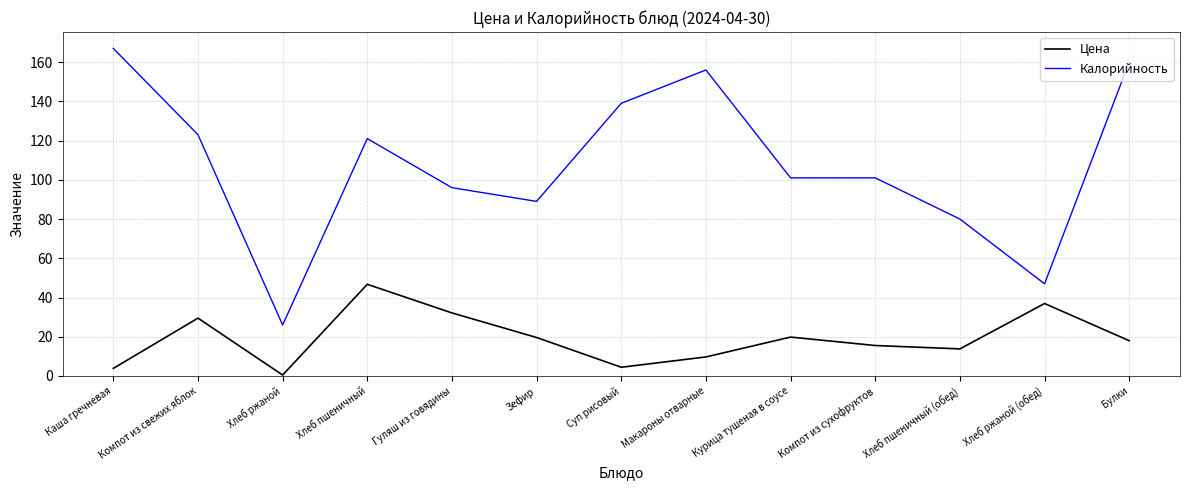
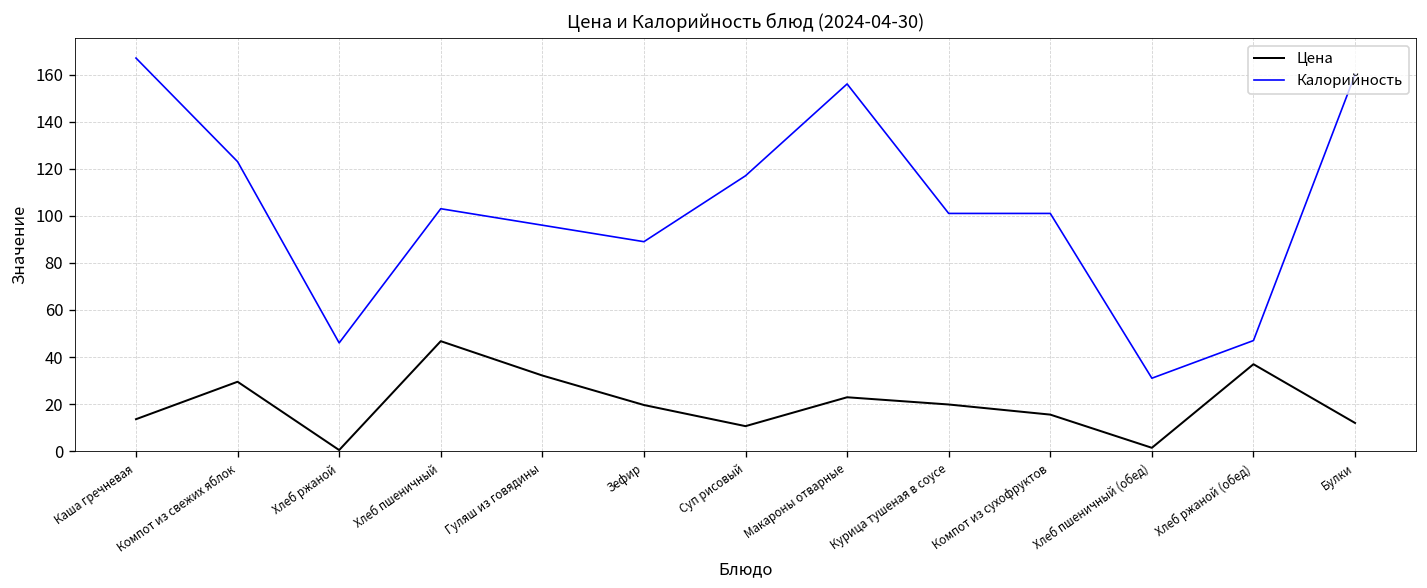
  {
    "Цена": {
-     "Каша гречневая": 4,
+     "Каша гречневая": 14,
      "Компот из свежих яблок": 30,
      "Хлеб ржаной": 0,
      "Хлеб пшеничный": 47,
      "Гуляш из говядины": 32,
      "Зефир": 20,
-     "Суп рисовый": 4,
-     "Макароны отварные": 10,
+     "Суп рисовый": 11,
+     "Макароны отварные": 23,
      "Курица тушеная в соусе": 20,
      "Компот из сухофруктов": 16,
-     "Хлеб пшеничный (обед)": 14,
+     "Хлеб пшеничный (обед)": 1,
      "Хлеб ржаной (обед)": 37,
-     "Булки": 18
+     "Булки": 12
    },
    "Калорийность": {
      "Каша гречневая": 167,
      "Компот из свежих яблок": 123,
-     "Хлеб ржаной": 26,
-     "Хлеб пшеничный": 121,
+     "Хлеб ржаной": 46,
+     "Хлеб пшеничный": 103,
      "Гуляш из говядины": 96,
      "Зефир": 89,
-     "Суп рисовый": 139,
+     "Суп рисовый": 117,
      "Макароны отварные": 156,
      "Курица тушеная в соусе": 101,
      "Компот из сухофруктов": 101,
-     "Хлеб пшеничный (обед)": 80,
+     "Хлеб пшеничный (обед)": 31,
      "Хлеб ржаной (обед)": 47
    }
  }
